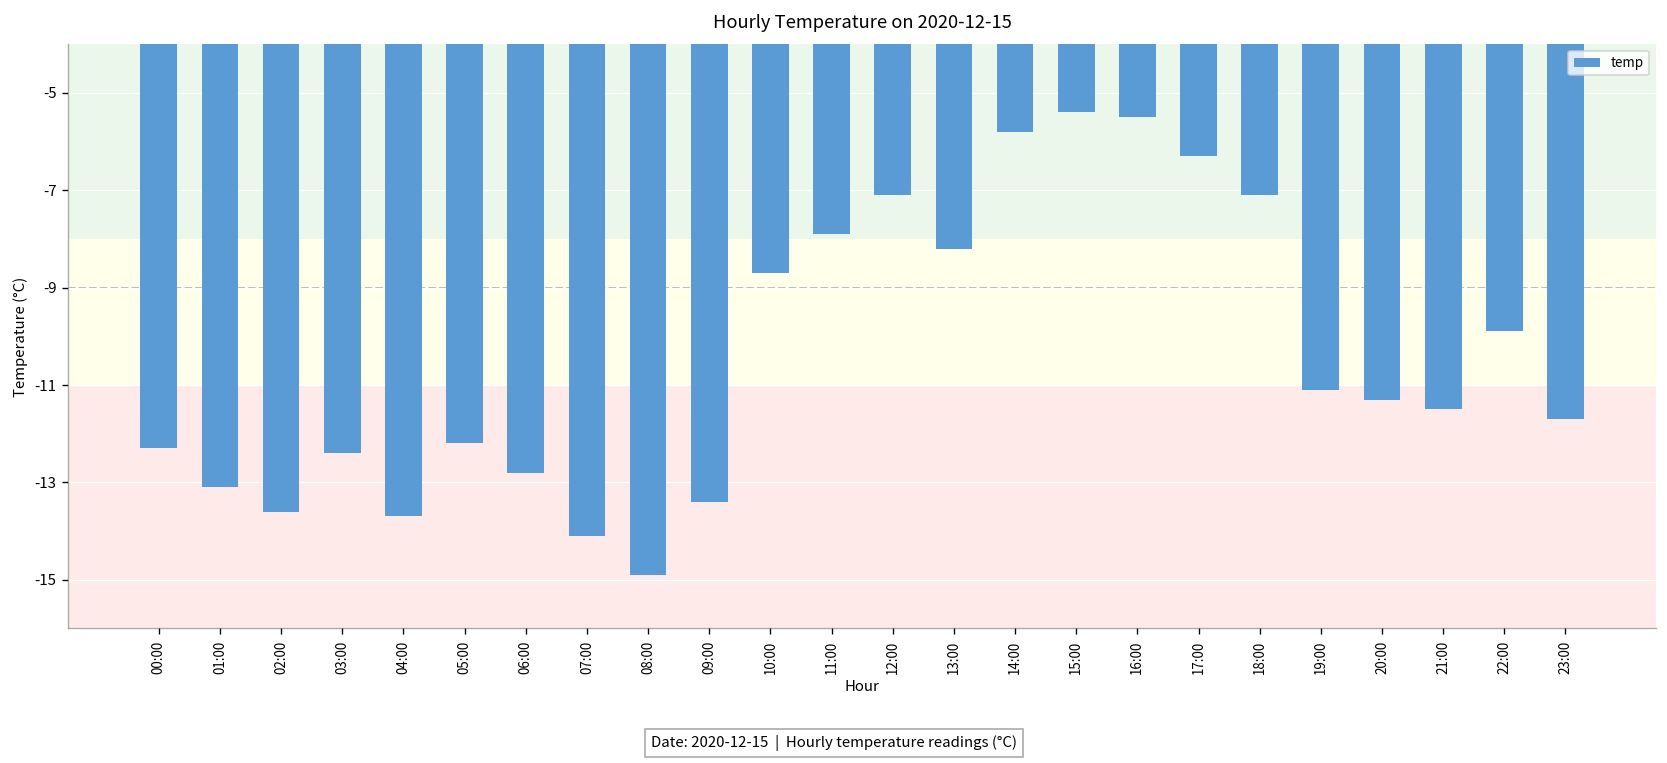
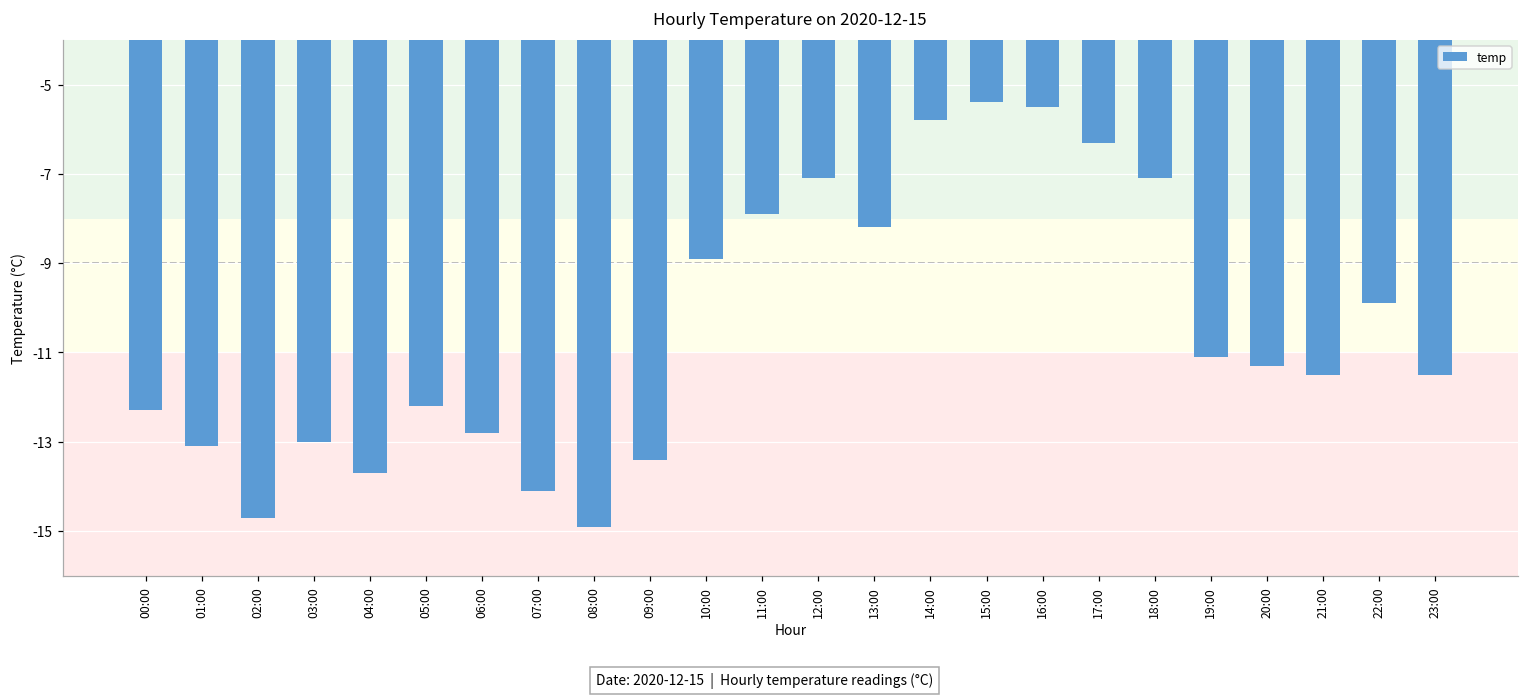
  {
    "00:00": -12.3,
    "01:00": -13.1,
-   "02:00": -13.6,
-   "03:00": -12.4,
+   "02:00": -14.7,
+   "03:00": -13.0,
    "04:00": -13.7,
    "05:00": -12.2,
    "06:00": -12.8,
    "07:00": -14.1,
    "08:00": -14.9,
    "09:00": -13.4,
-   "10:00": -8.7,
+   "10:00": -8.9,
    "11:00": -7.9,
    "12:00": -7.1,
    "13:00": -8.2,
    "14:00": -5.8,
    "15:00": -5.4,
    "16:00": -5.5,
    "17:00": -6.3,
    "18:00": -7.1,
    "19:00": -11.1,
    "20:00": -11.3,
    "21:00": -11.5,
    "22:00": -9.9,
-   "23:00": -11.7
+   "23:00": -11.5
  }
